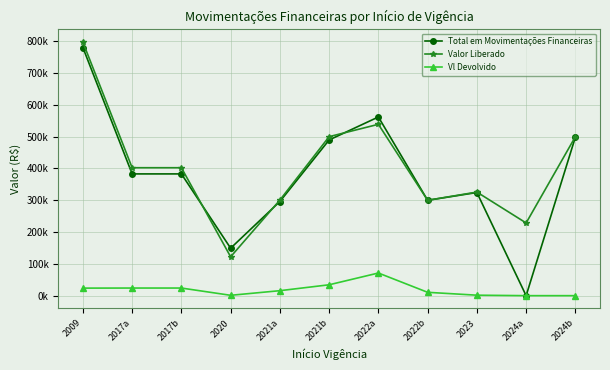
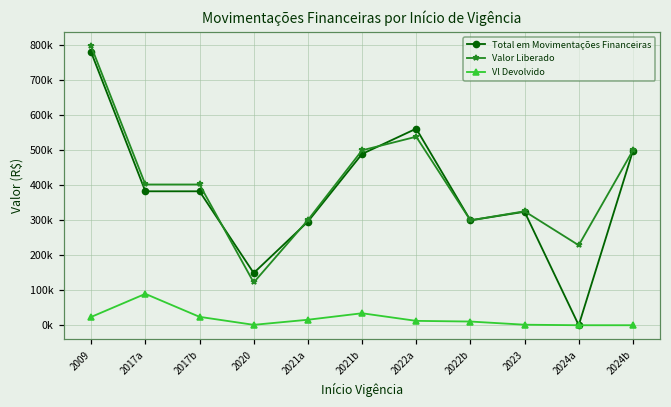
  {
    "Total em Movimentações Financeiras": {
      "2009": 780000,
      "2017a": 380000,
      "2017b": 380000,
      "2020": 150000,
      "2021b": 490000,
      "2022a": 560000
    },
    "Valor Liberado": {
      "2009": 800000,
      "2017a": 400000,
      "2017b": 400000,
      "2020": 120000,
      "2021b": 500000,
      "2022a": 540000,
      "2024a": 230000
    },
    "Vl Devolvido": {
      "2009": 20000,
-     "2017a": 20000,
+     "2017a": 90000,
      "2017b": 20000,
      "2020": 0,
      "2021a": 20000,
      "2021b": 30000,
-     "2022a": 70000,
+     "2022a": 10000,
      "2022b": 10000,
      "2023": 0,
      "2024b": 0
    }
  }
